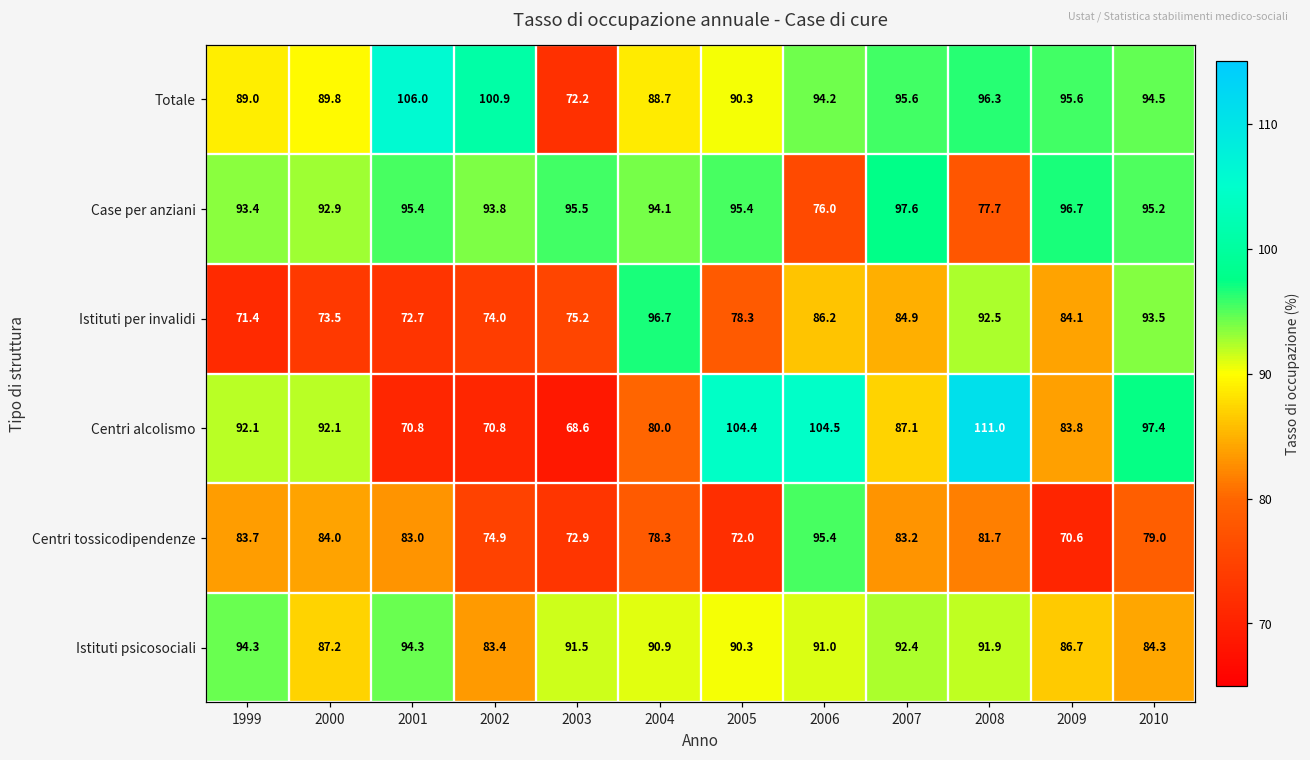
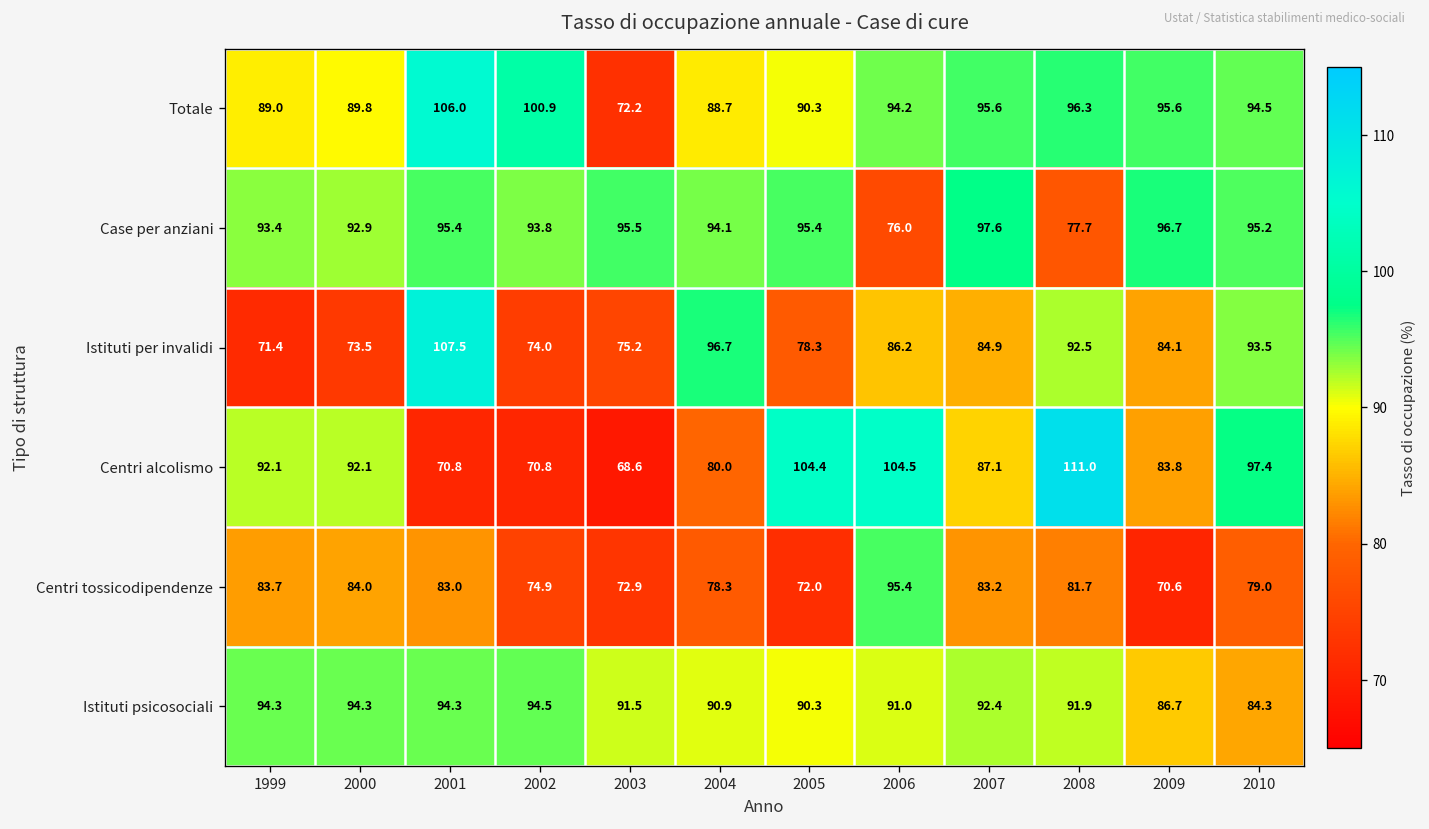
  {
    "Totale": {
      "1999": 89.0,
      "2000": 89.8,
      "2001": 106.0,
      "2002": 100.9,
      "2003": 72.2,
      "2004": 88.7,
      "2005": 90.3,
      "2006": 94.2,
      "2007": 95.6,
      "2008": 96.3,
      "2009": 95.6,
      "2010": 94.5
    },
    "Case per anziani": {
      "1999": 93.4,
      "2000": 92.9,
      "2001": 95.4,
      "2002": 93.8,
      "2003": 95.5,
      "2004": 94.1,
      "2005": 95.4,
      "2006": 76.0,
      "2007": 97.6,
      "2008": 77.7,
      "2009": 96.7,
      "2010": 95.2
    },
    "Istituti per invalidi": {
      "1999": 71.4,
      "2000": 73.5,
-     "2001": 72.7,
+     "2001": 107.5,
      "2002": 74.0,
      "2003": 75.2,
      "2004": 96.7,
      "2005": 78.3,
      "2006": 86.2,
      "2007": 84.9,
      "2008": 92.5,
      "2009": 84.1,
      "2010": 93.5
    },
    "Centri alcolismo": {
      "1999": 92.1,
      "2000": 92.1,
      "2001": 70.8,
      "2002": 70.8,
      "2003": 68.6,
      "2004": 80.0,
      "2005": 104.4,
      "2006": 104.5,
      "2007": 87.1,
      "2008": 111.0,
      "2009": 83.8,
      "2010": 97.4
    },
    "Centri tossicodipendenze": {
      "1999": 83.7,
      "2000": 84.0,
      "2001": 83.0,
      "2002": 74.9,
      "2003": 72.9,
      "2004": 78.3,
      "2005": 72.0,
      "2006": 95.4,
      "2007": 83.2,
      "2008": 81.7,
      "2009": 70.6,
      "2010": 79.0
    },
    "Istituti psicosociali": {
      "1999": 94.3,
-     "2000": 87.2,
+     "2000": 94.3,
      "2001": 94.3,
-     "2002": 83.4,
+     "2002": 94.5,
      "2003": 91.5,
      "2004": 90.9,
      "2005": 90.3,
      "2006": 91.0,
      "2007": 92.4,
      "2008": 91.9,
      "2009": 86.7,
      "2010": 84.3
    }
  }
